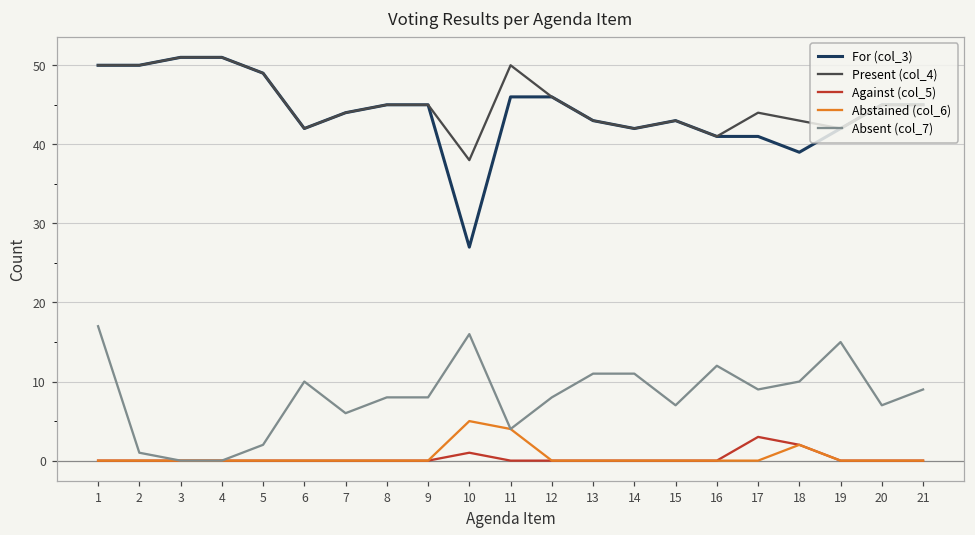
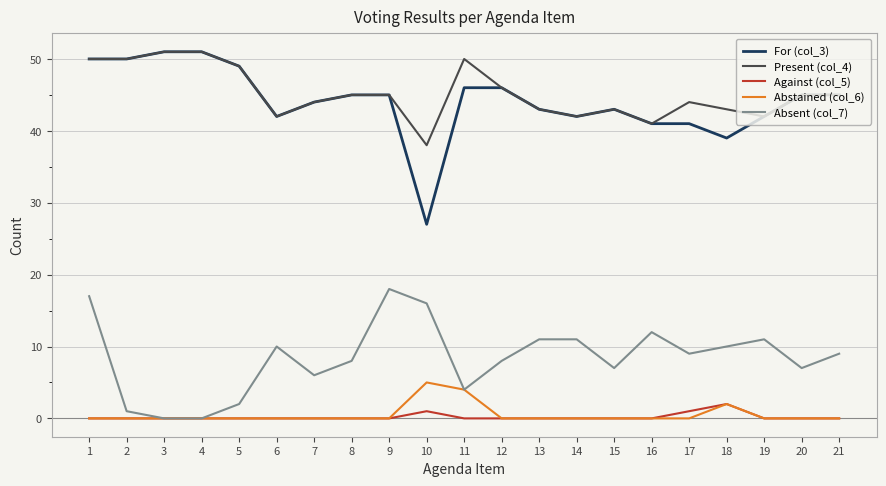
  {
    "Against (col_5)": {
      "10": 1,
      "11": 0,
-     "17": 3
+     "17": 1
    },
    "Abstained (col_6)": {
      "10": 5,
      "17": 0
    },
    "Absent (col_7)": {
      "1": 17,
      "2": 1,
      "5": 2,
      "6": 10,
      "7": 6,
      "8": 8,
-     "9": 8,
+     "9": 18,
      "10": 16,
      "12": 8,
      "13": 11,
      "14": 11,
      "15": 7,
      "16": 12,
      "17": 9,
      "18": 10,
-     "19": 15,
+     "19": 11,
      "20": 7,
      "21": 9
    }
  }
